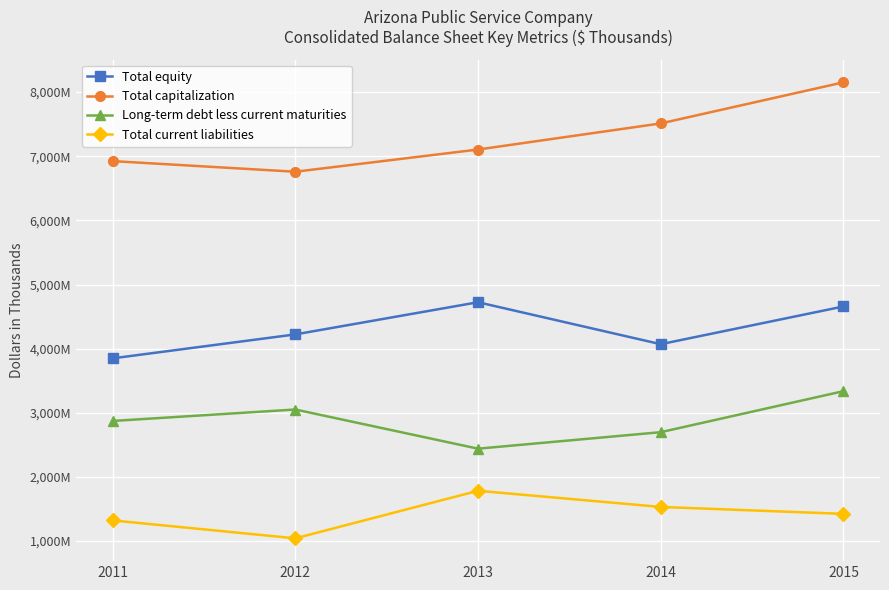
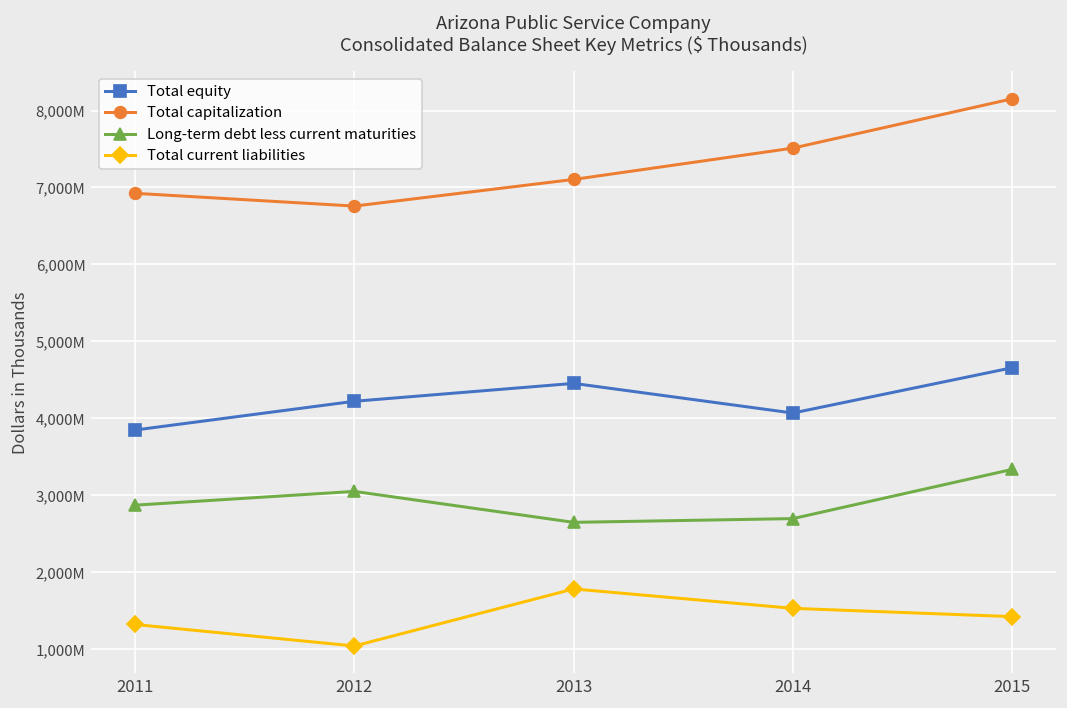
  {
    "Total equity": {
      "2011": "3,800,000,000",
      "2012": "4,200,000,000",
-     "2013": "4,700,000,000",
+     "2013": "4,500,000,000",
      "2014": "4,100,000,000",
      "2015": "4,700,000,000"
    },
    "Total capitalization": {
      "2011": "6,900,000,000",
      "2012": "6,800,000,000",
      "2013": "7,100,000,000",
      "2014": "7,500,000,000",
      "2015": "8,200,000,000"
    },
    "Long-term debt less current maturities": {
      "2011": "2,900,000,000",
      "2012": "3,100,000,000",
-     "2013": "2,400,000,000",
+     "2013": "2,600,000,000",
      "2014": "2,700,000,000",
      "2015": "3,300,000,000"
    },
    "Total current liabilities": {
      "2011": "1,300,000,000",
      "2012": "1,000,000,000",
      "2013": "1,800,000,000",
      "2014": "1,500,000,000",
      "2015": "1,400,000,000"
    }
  }
